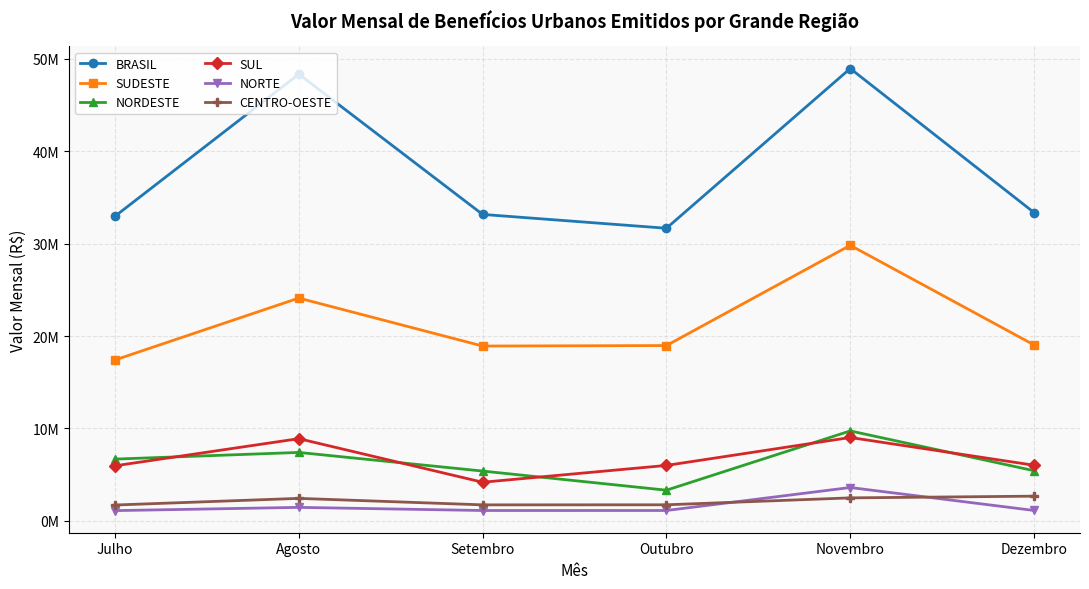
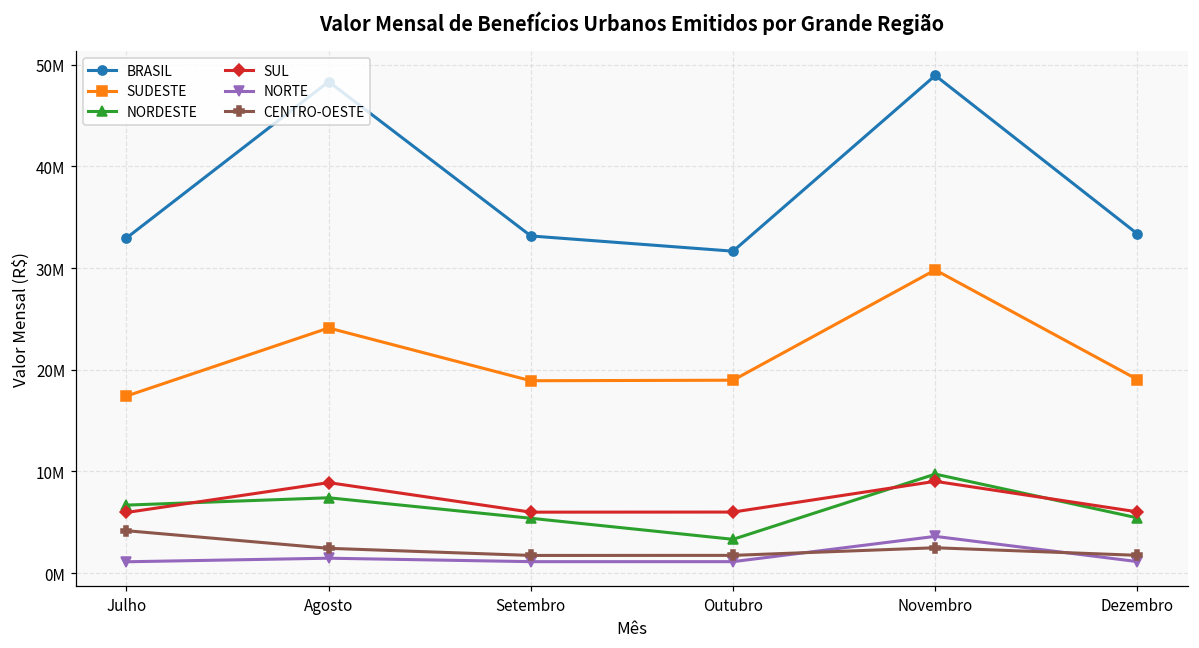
  {
    "BRASIL": {
      "Julho": 33000000,
      "Setembro": 33000000,
      "Outubro": 32000000,
      "Novembro": 49000000,
      "Dezembro": 33000000
    },
    "SUDESTE": {
      "Julho": 17000000,
      "Agosto": 24000000,
      "Setembro": 19000000,
      "Outubro": 19000000,
      "Novembro": 30000000,
      "Dezembro": 19000000
    },
    "NORDESTE": {
      "Julho": 7000000,
      "Agosto": 7000000,
      "Setembro": 5000000,
      "Outubro": 3000000,
      "Novembro": 10000000,
      "Dezembro": 5000000
    },
    "SUL": {
      "Julho": 6000000,
      "Agosto": 9000000,
-     "Setembro": 4000000,
+     "Setembro": 6000000,
      "Outubro": 6000000,
      "Novembro": 9000000,
      "Dezembro": 6000000
    },
    "NORTE": {
      "Julho": 1000000,
      "Agosto": 1000000,
      "Setembro": 1000000,
      "Outubro": 1000000,
      "Novembro": 4000000,
      "Dezembro": 1000000
    },
    "CENTRO-OESTE": {
-     "Julho": 2000000,
+     "Julho": 4000000,
      "Agosto": 2000000,
      "Setembro": 2000000,
      "Outubro": 2000000,
      "Novembro": 2000000,
-     "Dezembro": 3000000
+     "Dezembro": 2000000
    }
  }
